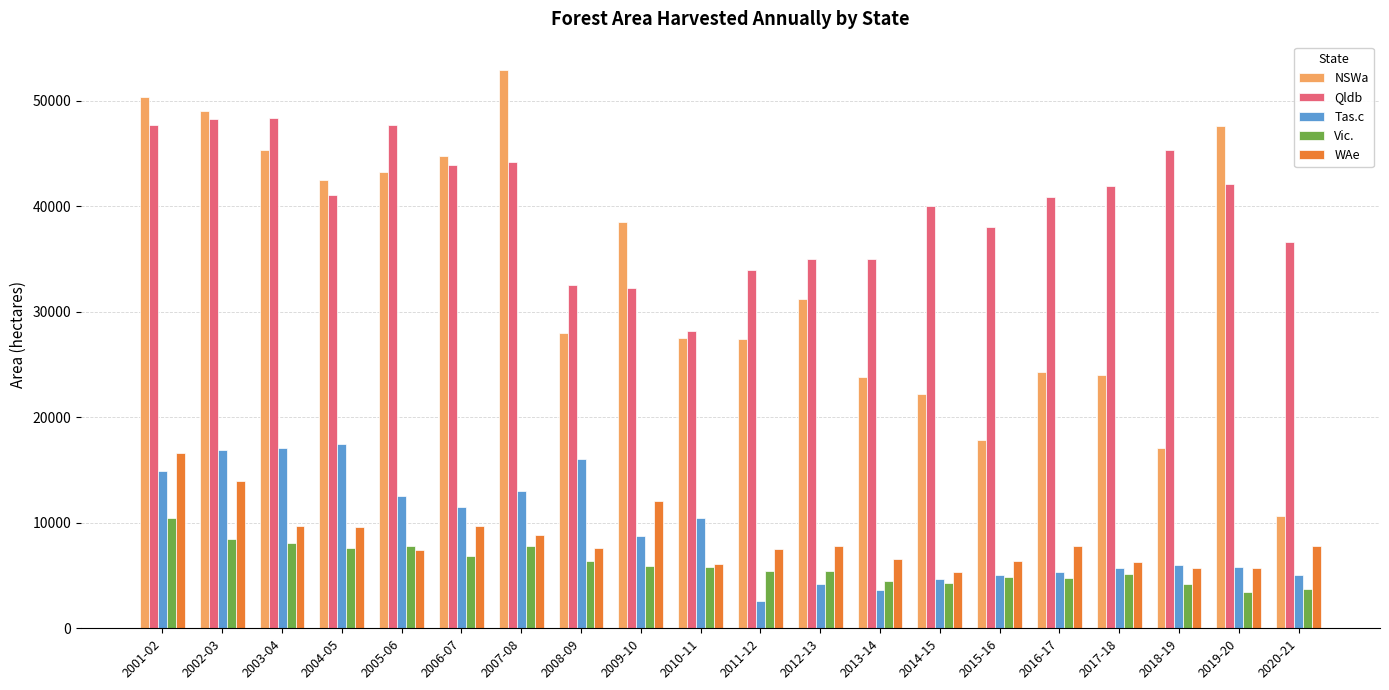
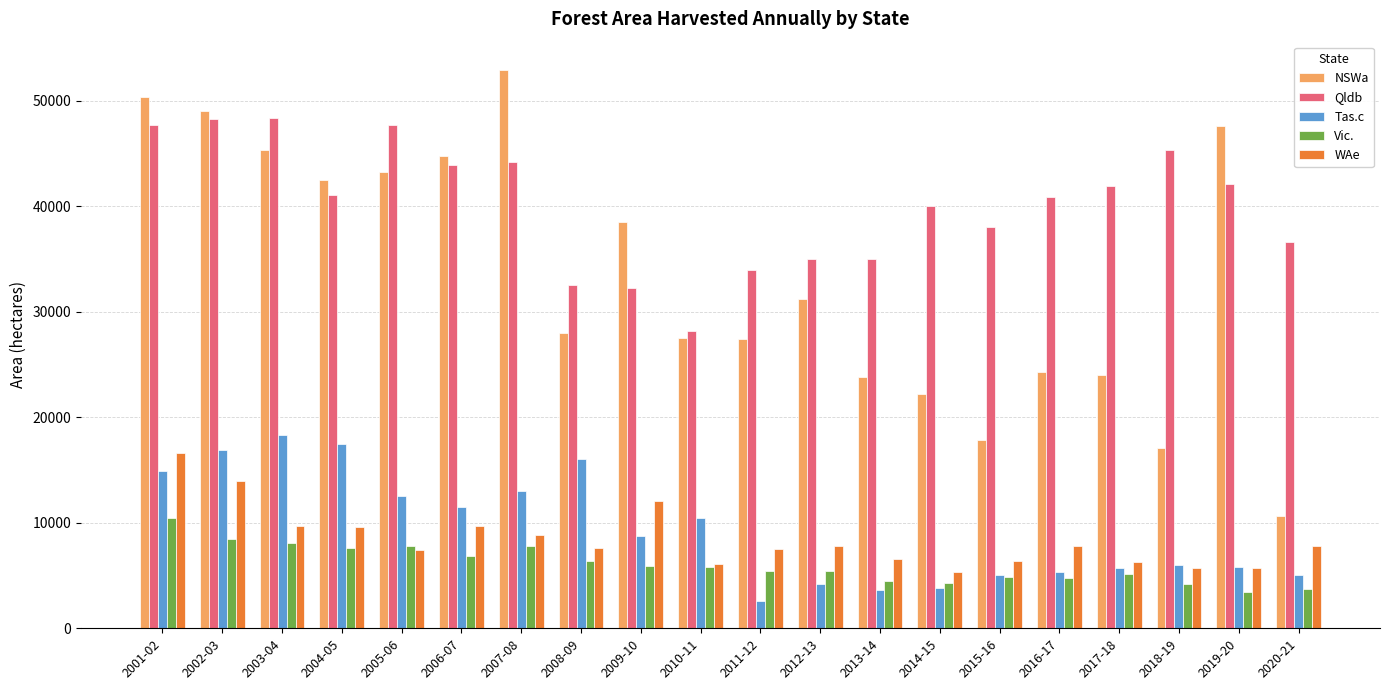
  {
    "NSWa": {
      "2001-02": 50400,
      "2002-03": 49100,
      "2003-04": 45300,
      "2004-05": 42500,
      "2005-06": 43200,
      "2006-07": 44800,
      "2007-08": 53000,
      "2008-09": 28000,
      "2009-10": 38500,
      "2010-11": 27500,
      "2011-12": 27400,
      "2012-13": 31200,
      "2013-14": 23800,
      "2014-15": 22200,
      "2015-16": 17900,
      "2016-17": 24300,
      "2017-18": 24000,
      "2018-19": 17100,
      "2019-20": 47600,
      "2020-21": 10700
    },
    "Qldb": {
      "2001-02": 47700,
      "2002-03": 48300,
      "2003-04": 48400,
      "2004-05": 41100,
      "2005-06": 47700,
      "2006-07": 43900,
      "2007-08": 44200,
      "2008-09": 32500,
      "2009-10": 32300,
      "2010-11": 28200,
      "2011-12": 34000,
      "2012-13": 35000,
      "2013-14": 35000,
      "2014-15": 40000,
      "2015-16": 38000,
      "2016-17": 40900,
      "2017-18": 41900,
      "2018-19": 45300,
      "2019-20": 42100,
      "2020-21": 36600
    },
    "Tas.c": {
      "2001-02": 14900,
      "2002-03": 16900,
-     "2003-04": 17100,
+     "2003-04": 18400,
      "2004-05": 17500,
      "2005-06": 12500,
      "2006-07": 11500,
      "2007-08": 13000,
      "2008-09": 16100,
      "2009-10": 8700,
      "2010-11": 10500,
      "2011-12": 2600,
      "2012-13": 4200,
      "2013-14": 3600,
-     "2014-15": 4700,
+     "2014-15": 3800,
      "2015-16": 5000,
      "2016-17": 5400,
      "2017-18": 5700,
      "2018-19": 6000,
      "2019-20": 5800,
      "2020-21": 5000
    },
    "Vic.": {
      "2001-02": 10500,
      "2002-03": 8500,
      "2003-04": 8100,
      "2004-05": 7600,
      "2005-06": 7800,
      "2006-07": 6900,
      "2007-08": 7800,
      "2008-09": 6400,
      "2009-10": 5900,
      "2010-11": 5800,
      "2011-12": 5400,
      "2012-13": 5400,
      "2013-14": 4500,
      "2014-15": 4300,
      "2015-16": 4800,
      "2016-17": 4800,
      "2017-18": 5100,
      "2018-19": 4200,
      "2019-20": 3500,
      "2020-21": 3700
    },
    "WAe": {
      "2001-02": 16600,
      "2002-03": 14000,
      "2003-04": 9700,
      "2004-05": 9600,
      "2005-06": 7400,
      "2006-07": 9700,
      "2007-08": 8800,
      "2008-09": 7600,
      "2009-10": 12000,
      "2010-11": 6100,
      "2011-12": 7500,
      "2012-13": 7800,
      "2013-14": 6500,
      "2014-15": 5400,
      "2015-16": 6400,
      "2016-17": 7800,
      "2017-18": 6300,
      "2018-19": 5800,
      "2019-20": 5800,
      "2020-21": 7800
    }
  }
